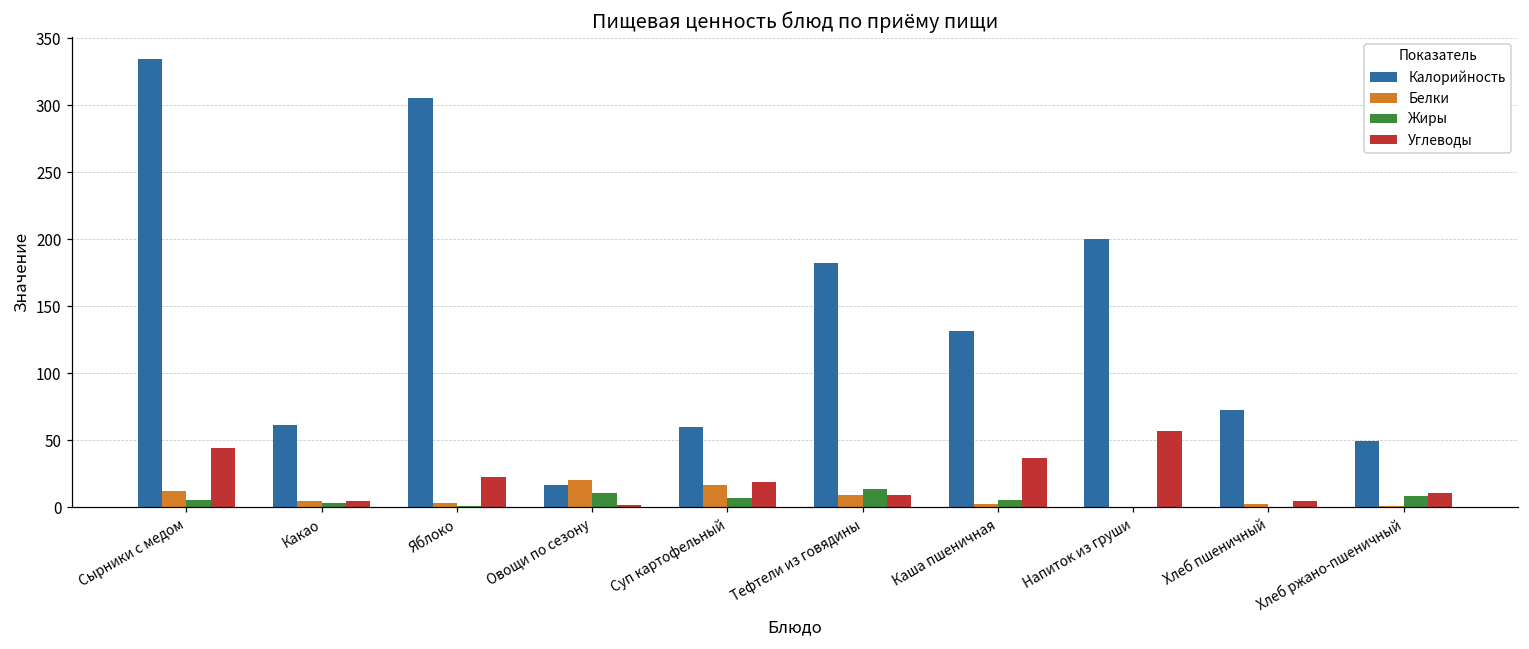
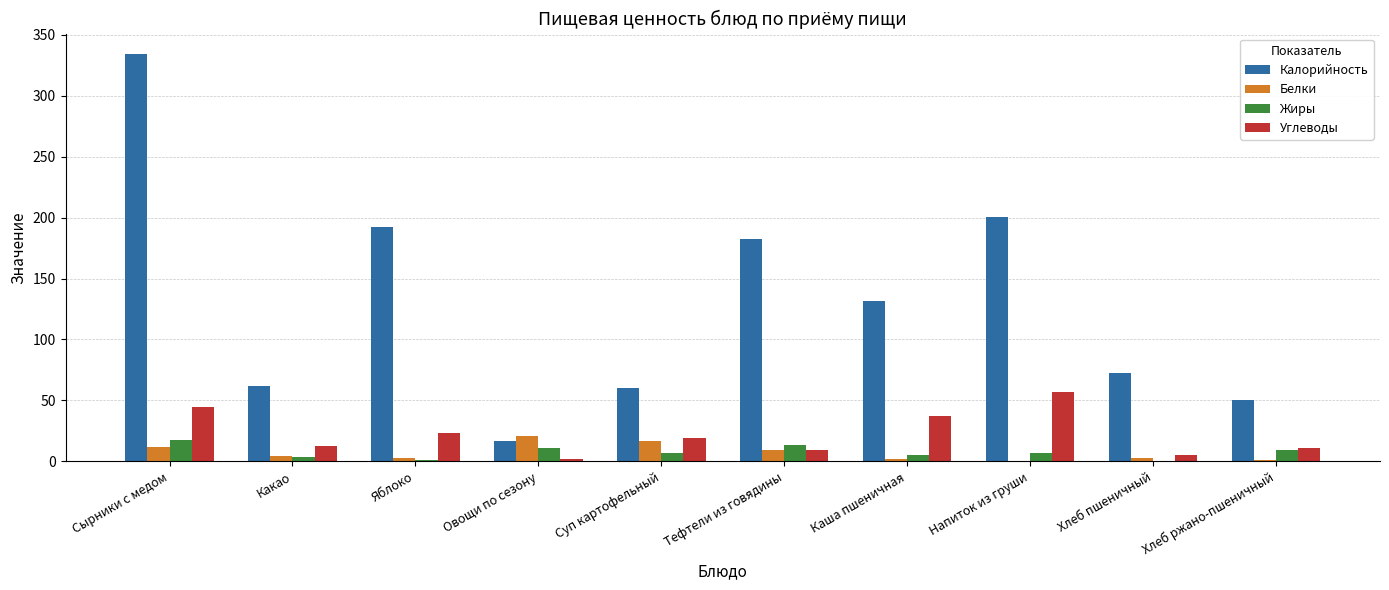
  {
    "Калорийность": {
      "Сырники с медом": 334,
      "Какао": 61,
-     "Яблоко": 306,
+     "Яблоко": 192,
      "Овощи по сезону": 17,
      "Суп картофельный": 60,
      "Тефтели из говядины": 182,
      "Каша пшеничная": 132,
      "Напиток из груши": 200,
      "Хлеб пшеничный": 73,
      "Хлеб ржано-пшеничный": 50
    },
    "Белки": {
      "Сырники с медом": 12,
      "Какао": 5,
      "Яблоко": 3,
      "Овощи по сезону": 21,
      "Суп картофельный": 17,
      "Тефтели из говядины": 9,
      "Каша пшеничная": 2,
      "Напиток из груши": 0,
      "Хлеб пшеничный": 2
    },
    "Жиры": {
-     "Сырники с медом": 5,
+     "Сырники с медом": 17,
      "Какао": 4,
      "Овощи по сезону": 11,
      "Суп картофельный": 7,
      "Тефтели из говядины": 14,
      "Каша пшеничная": 5,
-     "Напиток из груши": 0,
+     "Напиток из груши": 7,
      "Хлеб ржано-пшеничный": 9
    },
    "Углеводы": {
      "Сырники с медом": 45,
-     "Какао": 5,
+     "Какао": 13,
      "Яблоко": 23,
      "Суп картофельный": 19,
      "Тефтели из говядины": 9,
      "Каша пшеничная": 37,
      "Напиток из груши": 57,
      "Хлеб пшеничный": 5,
      "Хлеб ржано-пшеничный": 11
    }
  }
